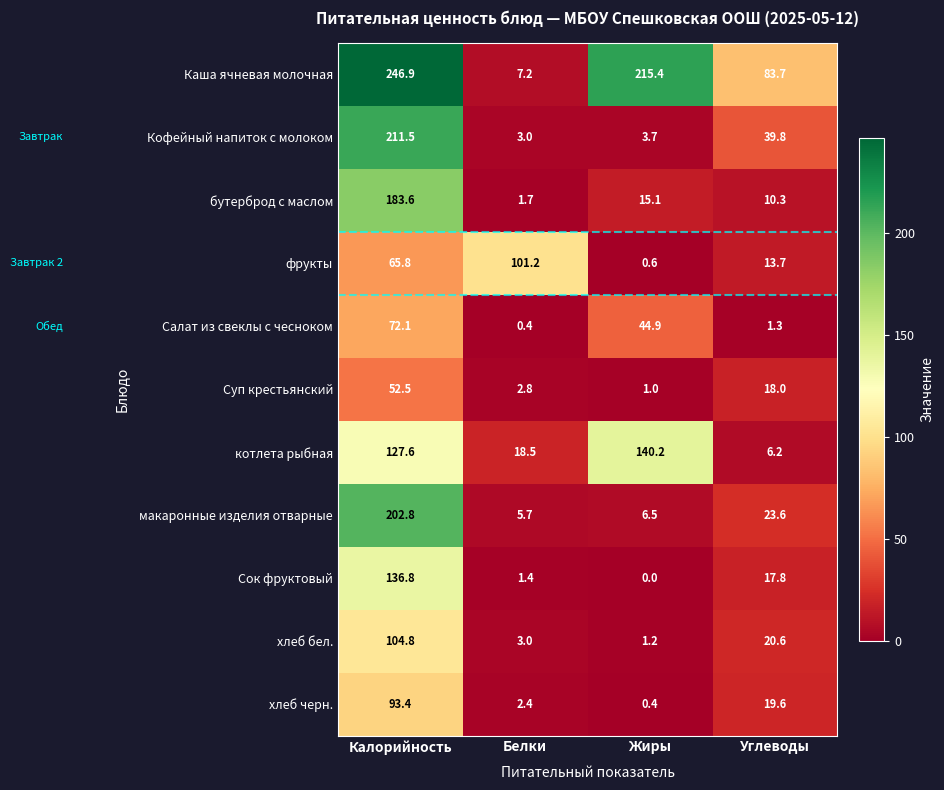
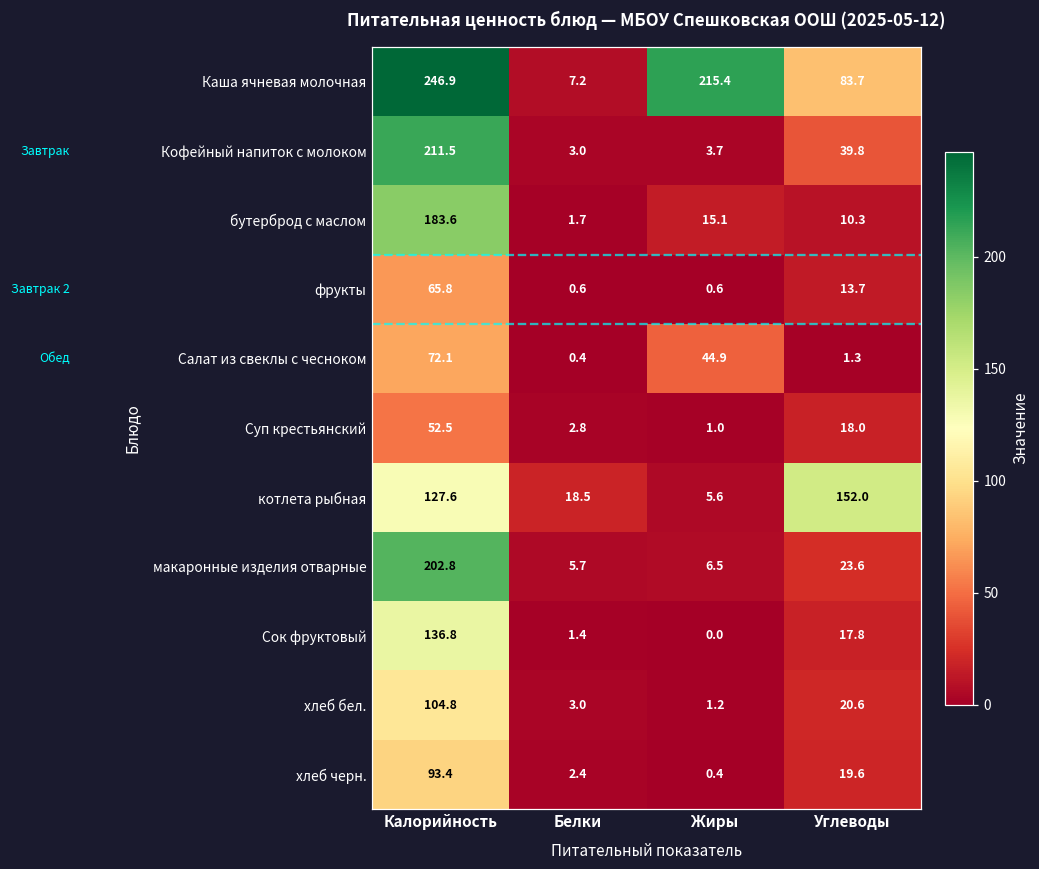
  {
    "Каша ячневая молочная": {
      "Калорийность": 246.9,
      "Белки": 7.2,
      "Жиры": 215.4,
      "Углеводы": 83.7
    },
    "Кофейный напиток с молоком": {
      "Калорийность": 211.5,
      "Белки": 3.0,
      "Жиры": 3.7,
      "Углеводы": 39.8
    },
    "бутерброд с маслом": {
      "Калорийность": 183.6,
      "Белки": 1.7,
      "Жиры": 15.1,
      "Углеводы": 10.3
    },
    "фрукты": {
      "Калорийность": 65.8,
-     "Белки": 101.2,
+     "Белки": 0.6,
      "Жиры": 0.6,
      "Углеводы": 13.7
    },
    "Салат из свеклы с чесноком": {
      "Калорийность": 72.1,
      "Белки": 0.4,
      "Жиры": 44.9,
      "Углеводы": 1.3
    },
    "Суп крестьянский": {
      "Калорийность": 52.5,
      "Белки": 2.8,
      "Жиры": 1.0,
      "Углеводы": 18.0
    },
    "котлета рыбная": {
      "Калорийность": 127.6,
      "Белки": 18.5,
-     "Жиры": 140.2,
-     "Углеводы": 6.2
+     "Жиры": 5.6,
+     "Углеводы": 152.0
    },
    "макаронные изделия отварные": {
      "Калорийность": 202.8,
      "Белки": 5.7,
      "Жиры": 6.5,
      "Углеводы": 23.6
    },
    "Сок фруктовый": {
      "Калорийность": 136.8,
      "Белки": 1.4,
      "Жиры": 0.0,
      "Углеводы": 17.8
    },
    "хлеб бел.": {
      "Калорийность": 104.8,
      "Белки": 3.0,
      "Жиры": 1.2,
      "Углеводы": 20.6
    },
    "хлеб черн.": {
      "Калорийность": 93.4,
      "Белки": 2.4,
      "Жиры": 0.4,
      "Углеводы": 19.6
    }
  }
